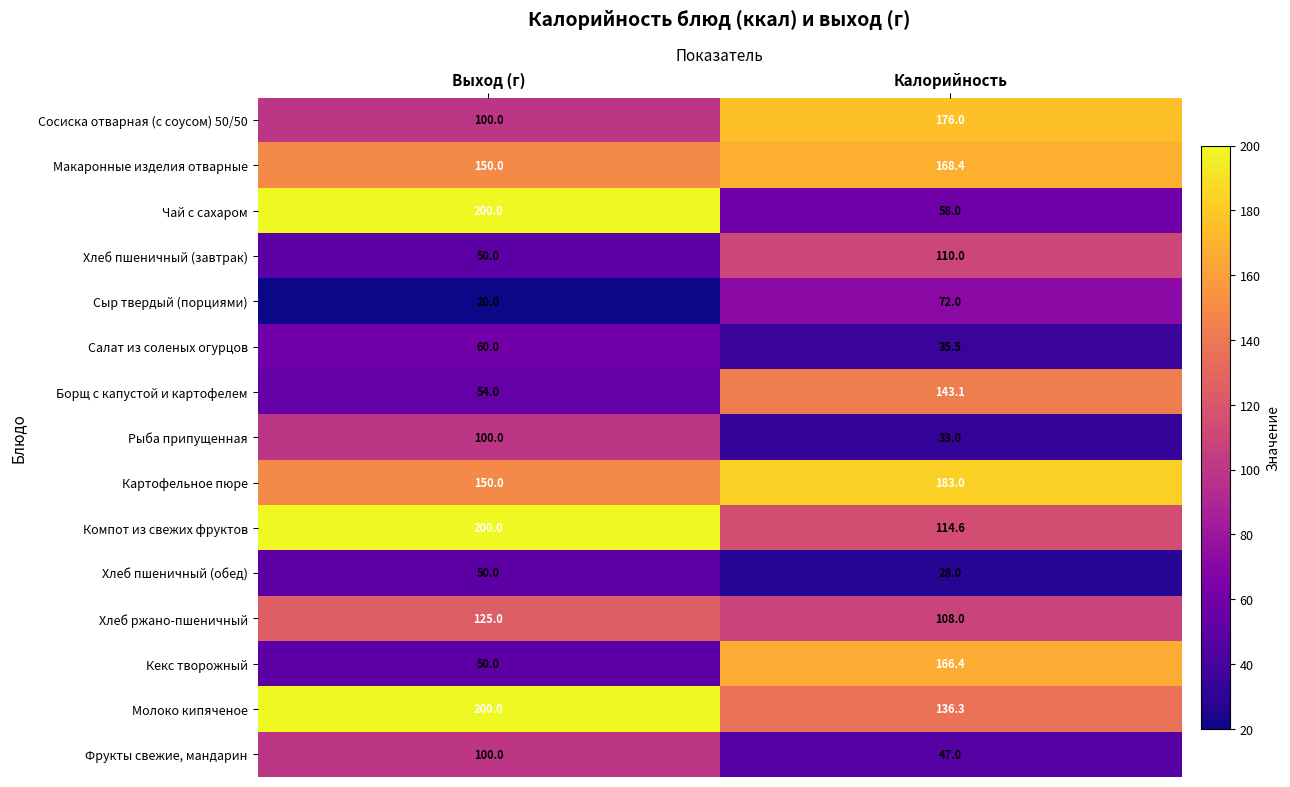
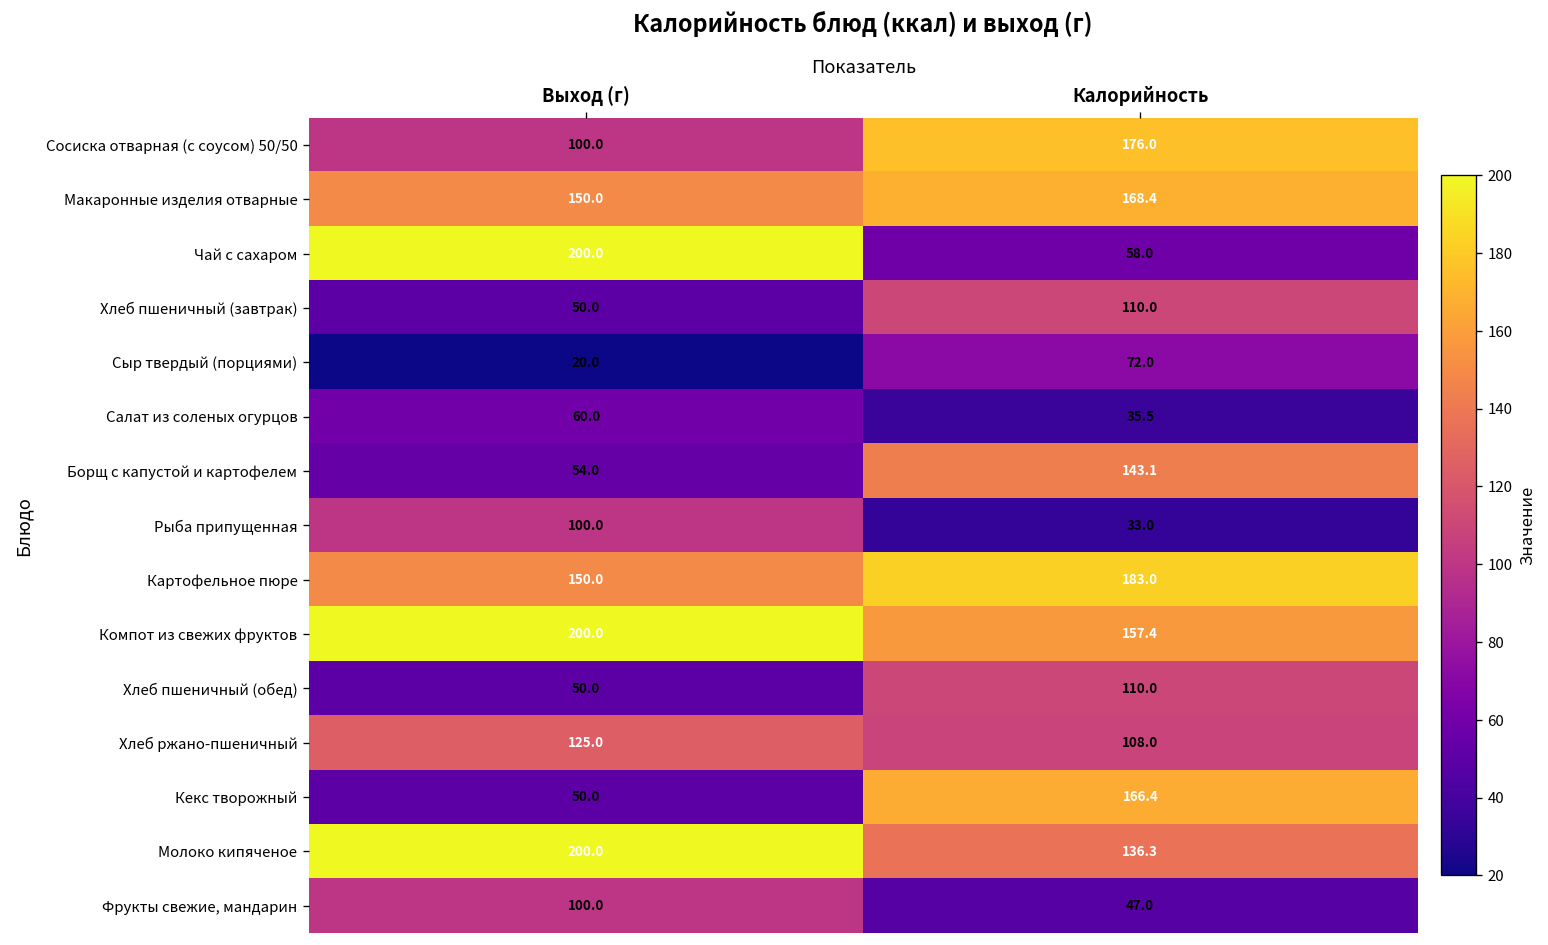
  {
    "Сосиска отварная (с соусом) 50/50": {
      "Выход (г)": 100.0,
      "Калорийность": 176.0
    },
    "Макаронные изделия отварные": {
      "Выход (г)": 150.0,
      "Калорийность": 168.4
    },
    "Чай с сахаром": {
      "Выход (г)": 200.0,
      "Калорийность": 58.0
    },
    "Хлеб пшеничный (завтрак)": {
      "Выход (г)": 50.0,
      "Калорийность": 110.0
    },
    "Сыр твердый (порциями)": {
      "Выход (г)": 20.0,
      "Калорийность": 72.0
    },
    "Салат из соленых огурцов": {
      "Выход (г)": 60.0,
      "Калорийность": 35.5
    },
    "Борщ с капустой и картофелем": {
      "Выход (г)": 54.0,
      "Калорийность": 143.1
    },
    "Рыба припущенная": {
      "Выход (г)": 100.0,
      "Калорийность": 33.0
    },
    "Картофельное пюре": {
      "Выход (г)": 150.0,
      "Калорийность": 183.0
    },
    "Компот из свежих фруктов": {
      "Выход (г)": 200.0,
-     "Калорийность": 114.6
+     "Калорийность": 157.4
    },
    "Хлеб пшеничный (обед)": {
      "Выход (г)": 50.0,
-     "Калорийность": 28.0
+     "Калорийность": 110.0
    },
    "Хлеб ржано-пшеничный": {
      "Выход (г)": 125.0,
      "Калорийность": 108.0
    },
    "Кекс творожный": {
      "Выход (г)": 50.0,
      "Калорийность": 166.4
    },
    "Молоко кипяченое": {
      "Выход (г)": 200.0,
      "Калорийность": 136.3
    },
    "Фрукты свежие, мандарин": {
      "Выход (г)": 100.0,
      "Калорийность": 47.0
    }
  }
